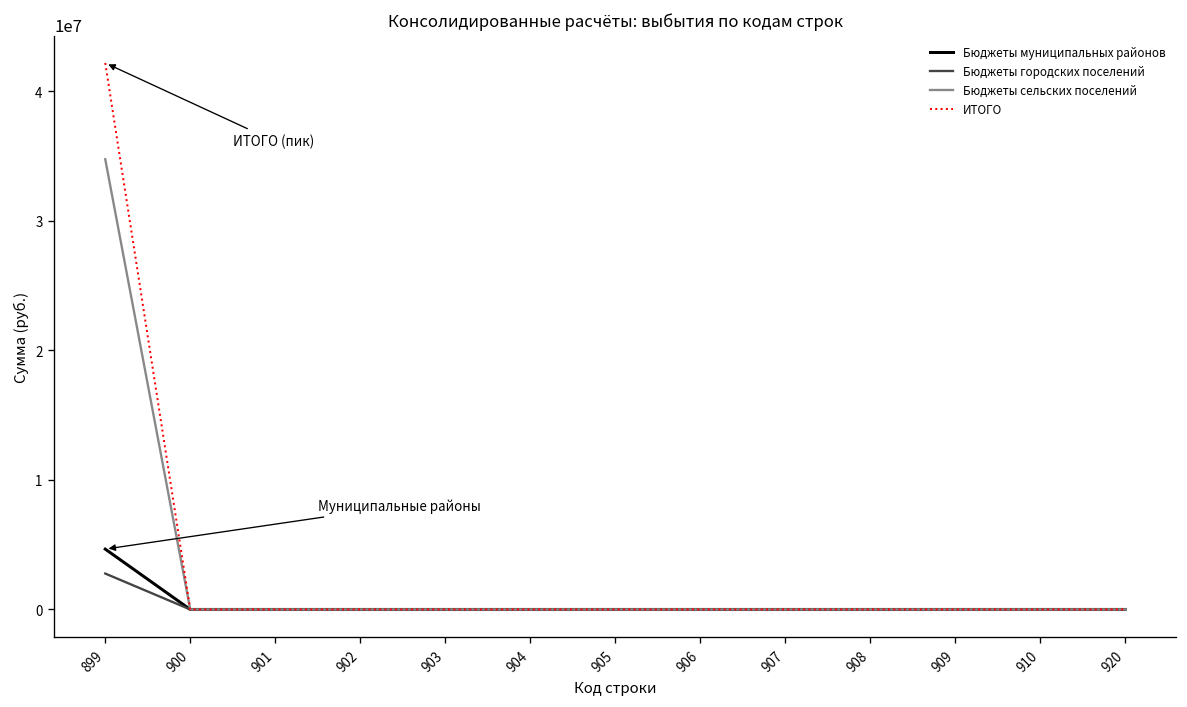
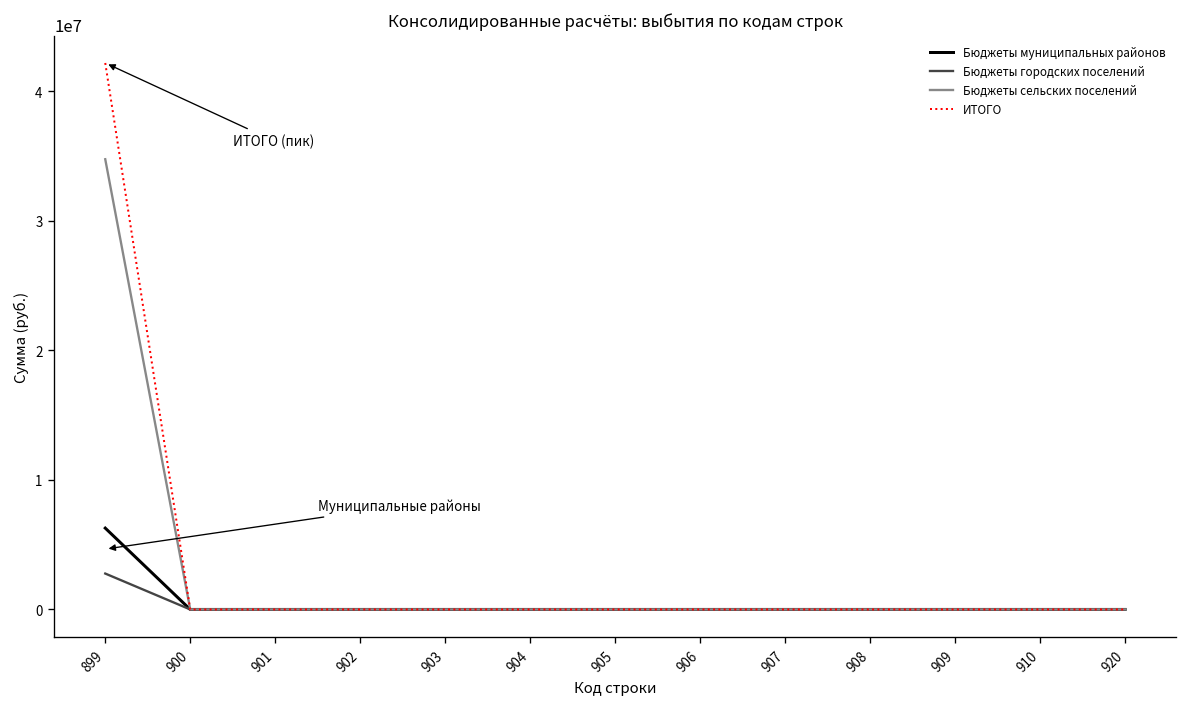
  {
    "Бюджеты муниципальных районов": {
-     "899": 4700000
+     "899": 6300000
    },
    "Бюджеты городских поселений": {
      "899": 2800000
    },
    "Бюджеты сельских поселений": {
      "899": 34700000
    },
    "ИТОГО": {
      "899": 42200000
    }
  }
